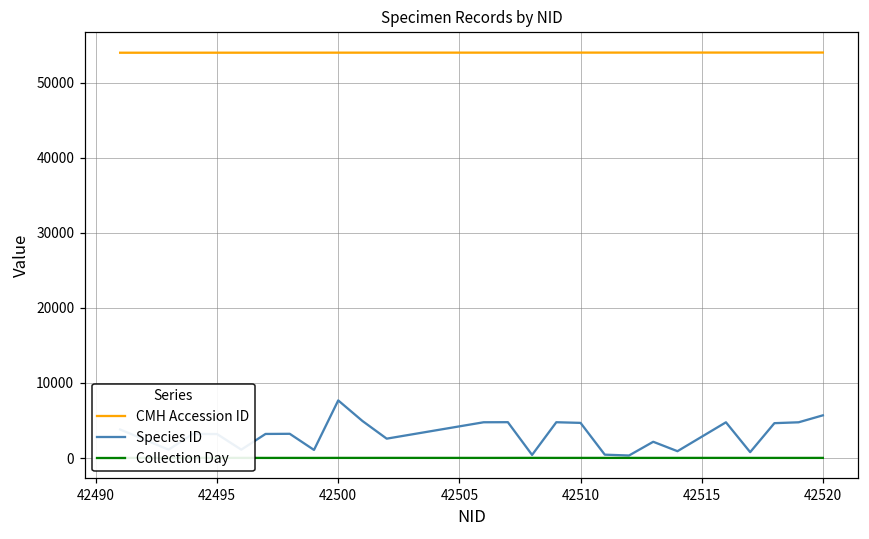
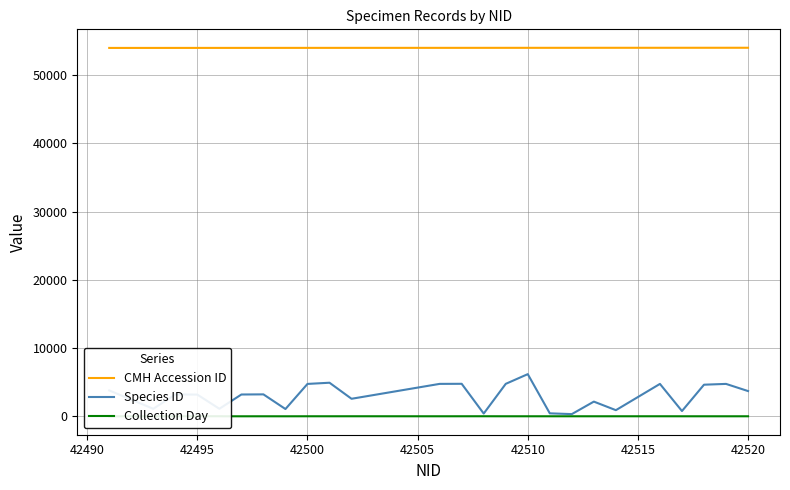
  {
    "CMH Accession ID": {
      "42495": 54000,
      "42500": 54000,
      "42510": 54000,
      "42520": 54000
    },
    "Species ID": {
-     "42500": 8000,
-     "42510": 5000,
-     "42520": 6000
+     "42500": 5000,
+     "42510": 6000,
+     "42520": 4000
    },
    "Collection Day": {
      "42500": 0,
      "42510": 0,
      "42520": 0
    }
  }
